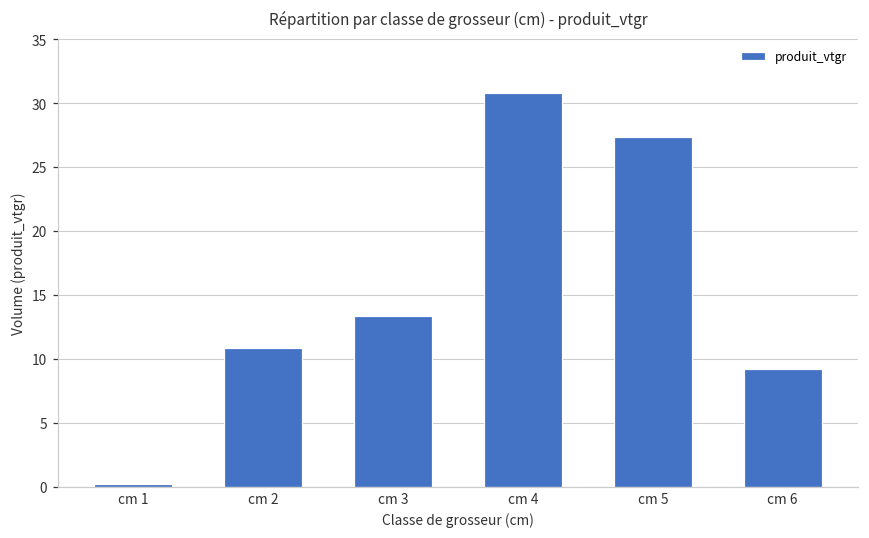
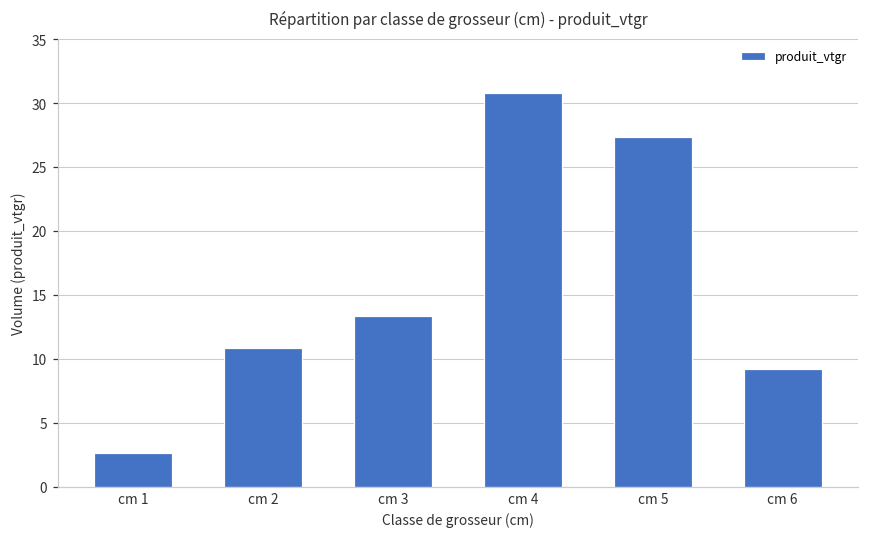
  {
-   "cm 1": 0.2,
+   "cm 1": 2.6,
    "cm 2": 10.9,
    "cm 3": 13.3,
    "cm 4": 30.8,
    "cm 5": 27.3,
    "cm 6": 9.2
  }
